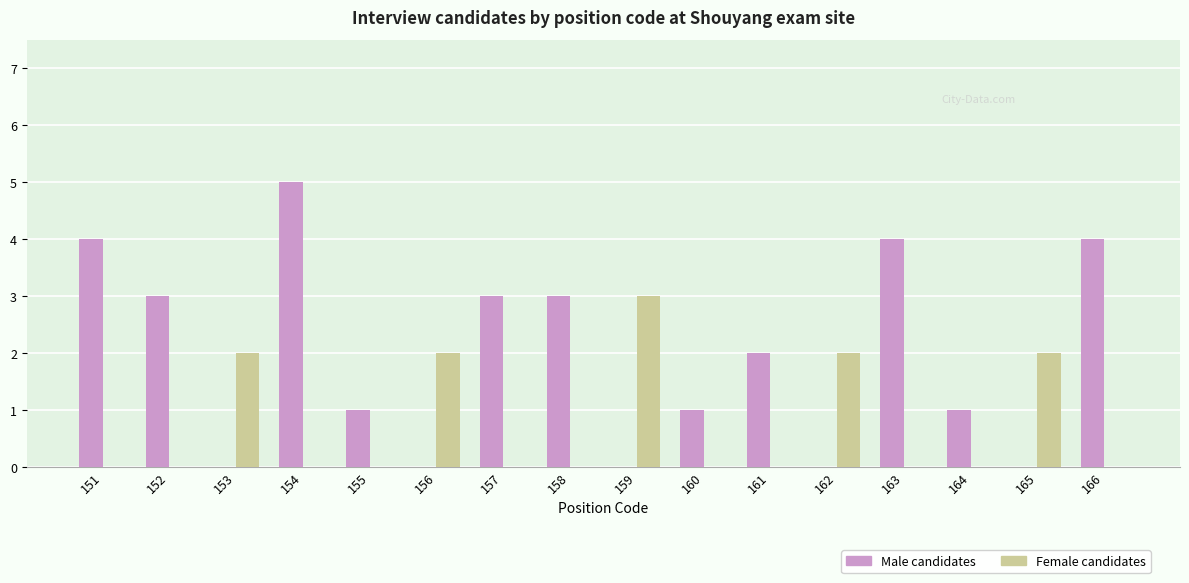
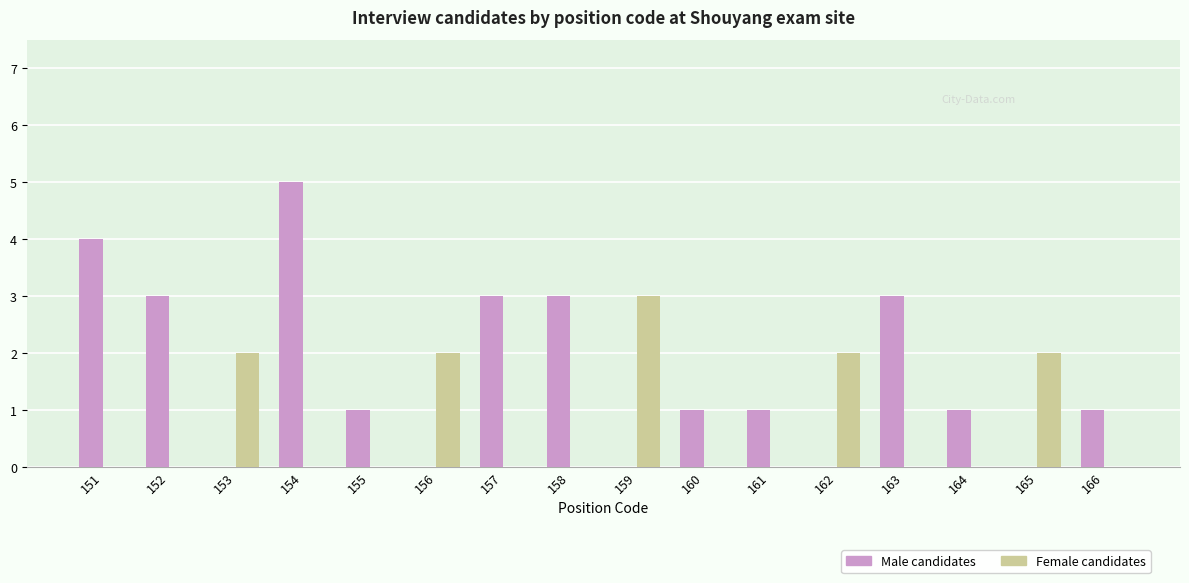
  {
    "Male candidates": {
      "151": 4,
      "152": 3,
      "153": 0,
      "154": 5,
      "155": 1,
      "156": 0,
      "157": 3,
      "158": 3,
      "159": 0,
      "160": 1,
-     "161": 2,
+     "161": 1,
      "162": 0,
-     "163": 4,
+     "163": 3,
      "164": 1,
      "165": 0,
-     "166": 4
+     "166": 1
    },
    "Female candidates": {
      "151": 0,
      "152": 0,
      "153": 2,
      "154": 0,
      "155": 0,
      "156": 2,
      "157": 0,
      "158": 0,
      "159": 3,
      "160": 0,
      "161": 0,
      "162": 2,
      "163": 0,
      "164": 0,
      "165": 2,
      "166": 0
    }
  }
